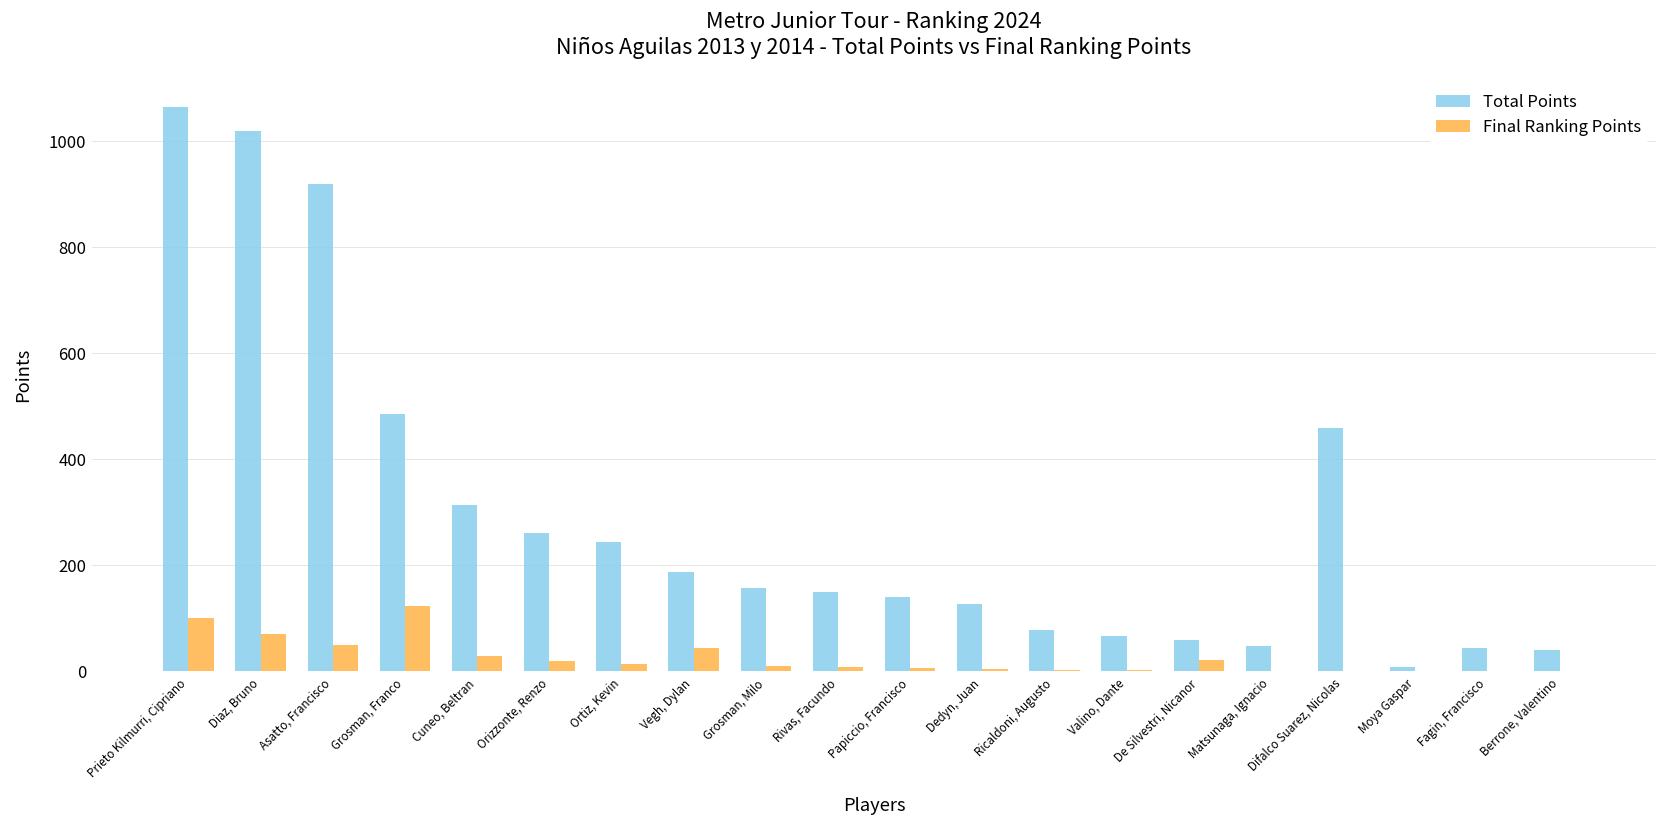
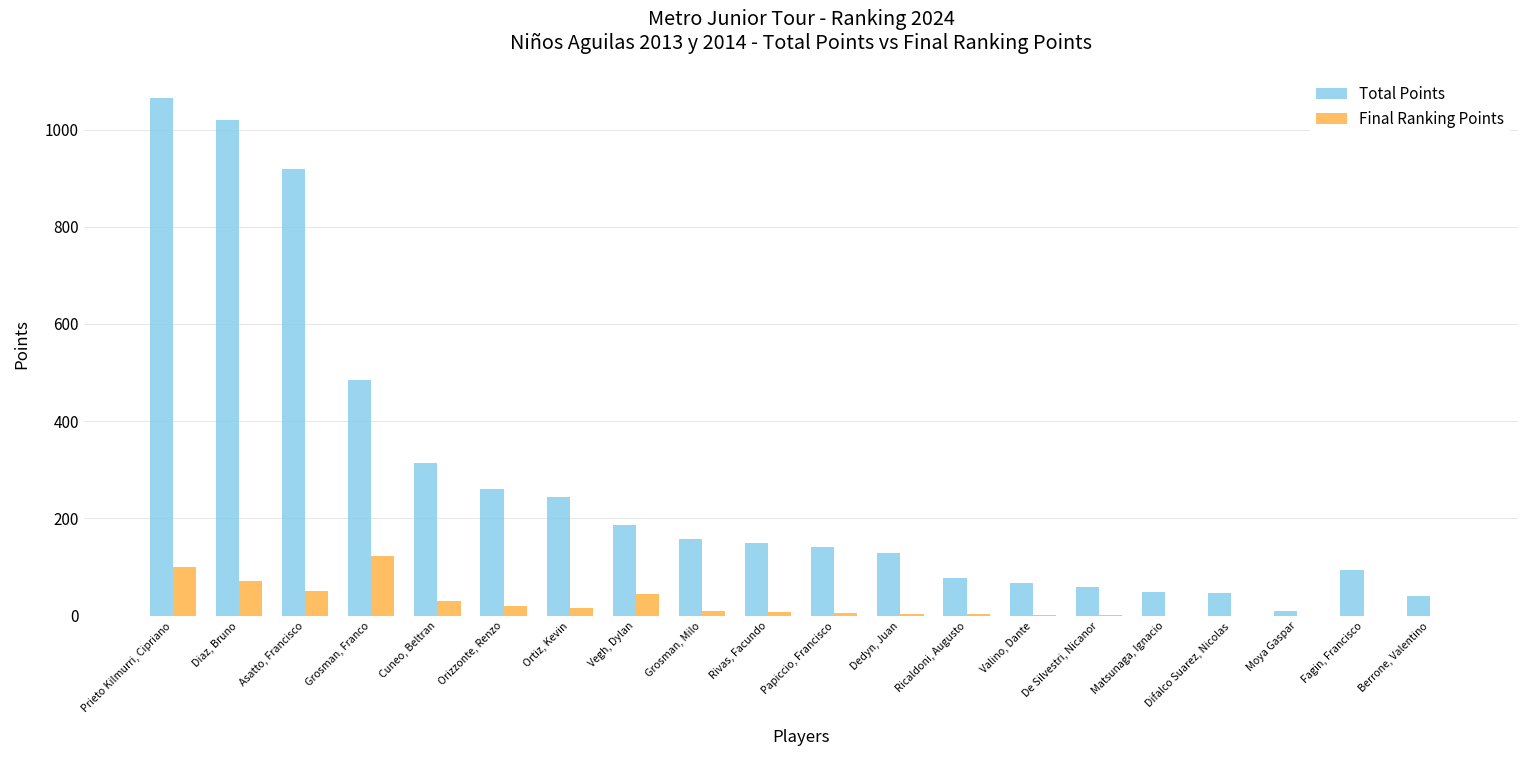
  {
    "Total Points": {
      "Prieto Kilmurri, Cipriano": 1070,
      "Diaz, Bruno": 1020,
      "Asatto, Francisco": 920,
      "Grosman, Franco": 490,
      "Cuneo, Beltran": 310,
      "Orizzonte, Renzo": 260,
      "Ortiz, Kevin": 240,
      "Vegh, Dylan": 190,
      "Grosman, Milo": 160,
      "Rivas, Facundo": 150,
      "Papiccio, Francisco": 140,
      "Dedyn, Juan": 130,
      "Ricaldoni, Augusto": 80,
      "Valino, Dante": 70,
      "De Silvestri, Nicanor": 60,
      "Matsunaga, Ignacio": 50,
-     "Difalco Suarez, Nicolas": 460,
+     "Difalco Suarez, Nicolas": 50,
      "Moya Gaspar": 10,
-     "Fagin, Francisco": 40,
+     "Fagin, Francisco": 90,
      "Berrone, Valentino": 40
    },
    "Final Ranking Points": {
      "Prieto Kilmurri, Cipriano": 100,
      "Diaz, Bruno": 70,
      "Asatto, Francisco": 50,
      "Grosman, Franco": 120,
      "Cuneo, Beltran": 30,
      "Orizzonte, Renzo": 20,
      "Ortiz, Kevin": 20,
      "Vegh, Dylan": 40,
      "Grosman, Milo": 10,
      "Rivas, Facundo": 10,
      "Papiccio, Francisco": 10,
-     "De Silvestri, Nicanor": 20,
+     "De Silvestri, Nicanor": 0,
      "Matsunaga, Ignacio": 0,
      "Difalco Suarez, Nicolas": 0,
      "Moya Gaspar": 0,
      "Fagin, Francisco": 0,
      "Berrone, Valentino": 0
    }
  }
